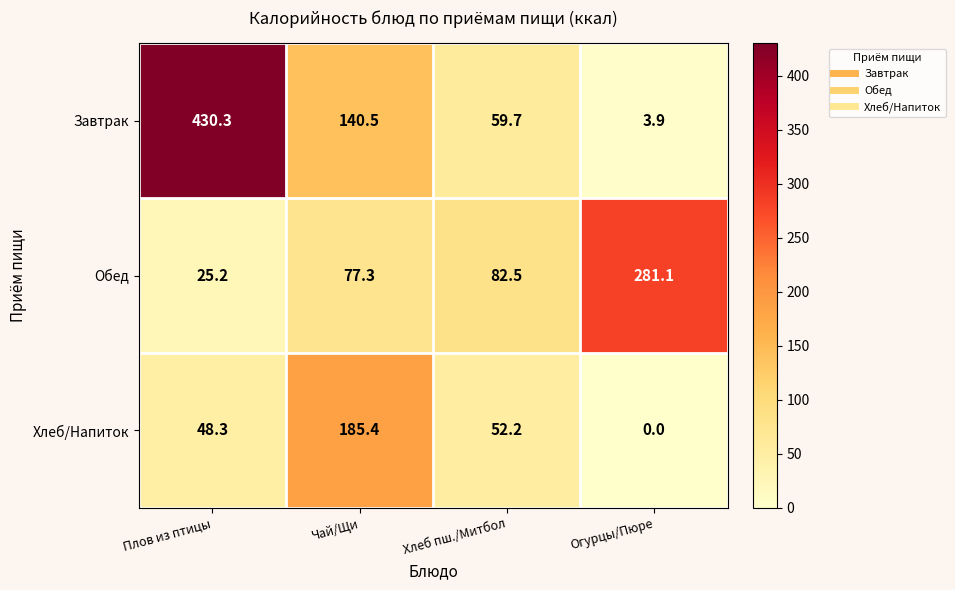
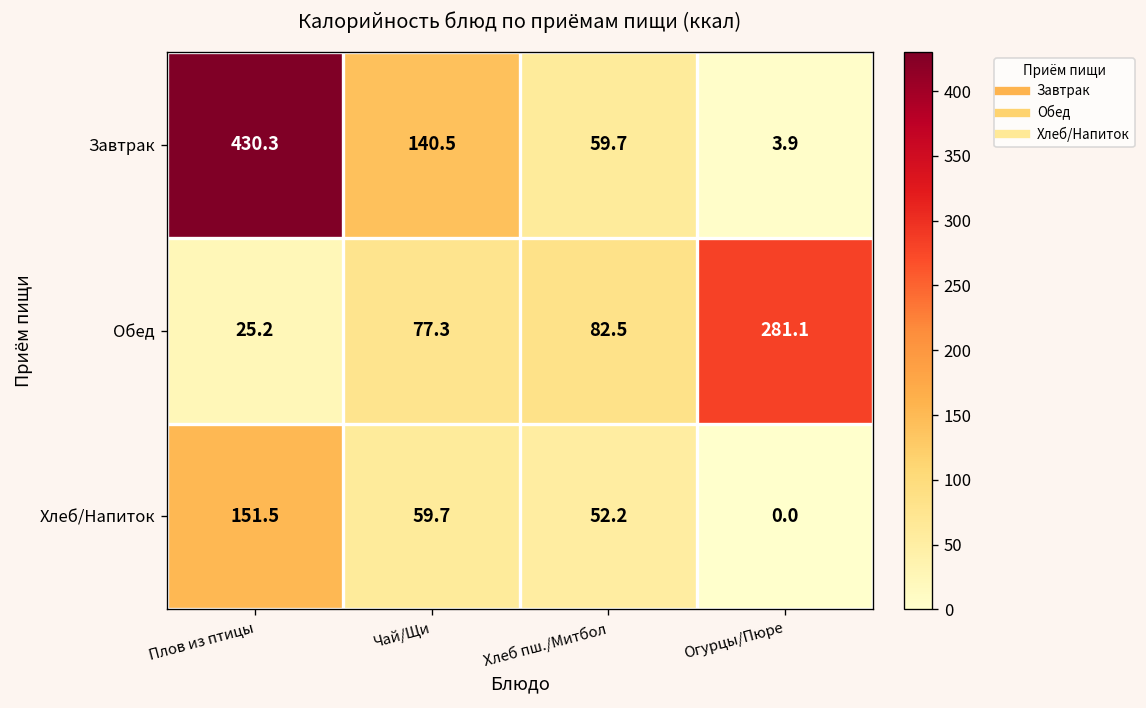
  {
    "Завтрак": {
      "Плов из птицы": 430.3,
      "Чай/Щи": 140.5,
      "Хлеб пш./Митбол": 59.7,
      "Огурцы/Пюре": 3.9
    },
    "Обед": {
      "Плов из птицы": 25.2,
      "Чай/Щи": 77.3,
      "Хлеб пш./Митбол": 82.5,
      "Огурцы/Пюре": 281.1
    },
    "Хлеб/Напиток": {
-     "Плов из птицы": 48.3,
-     "Чай/Щи": 185.4,
+     "Плов из птицы": 151.5,
+     "Чай/Щи": 59.7,
      "Хлеб пш./Митбол": 52.2,
      "Огурцы/Пюре": 0.0
    }
  }
